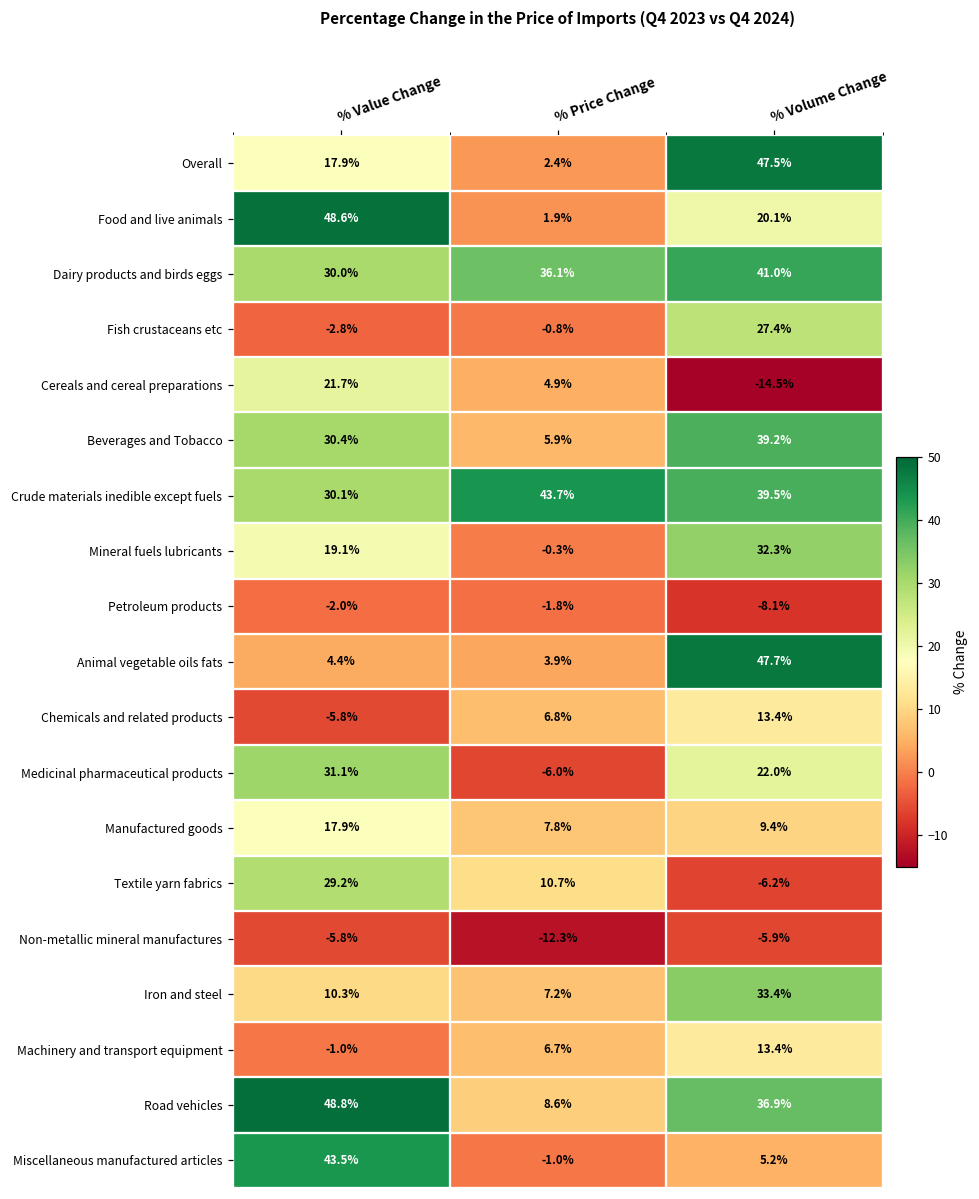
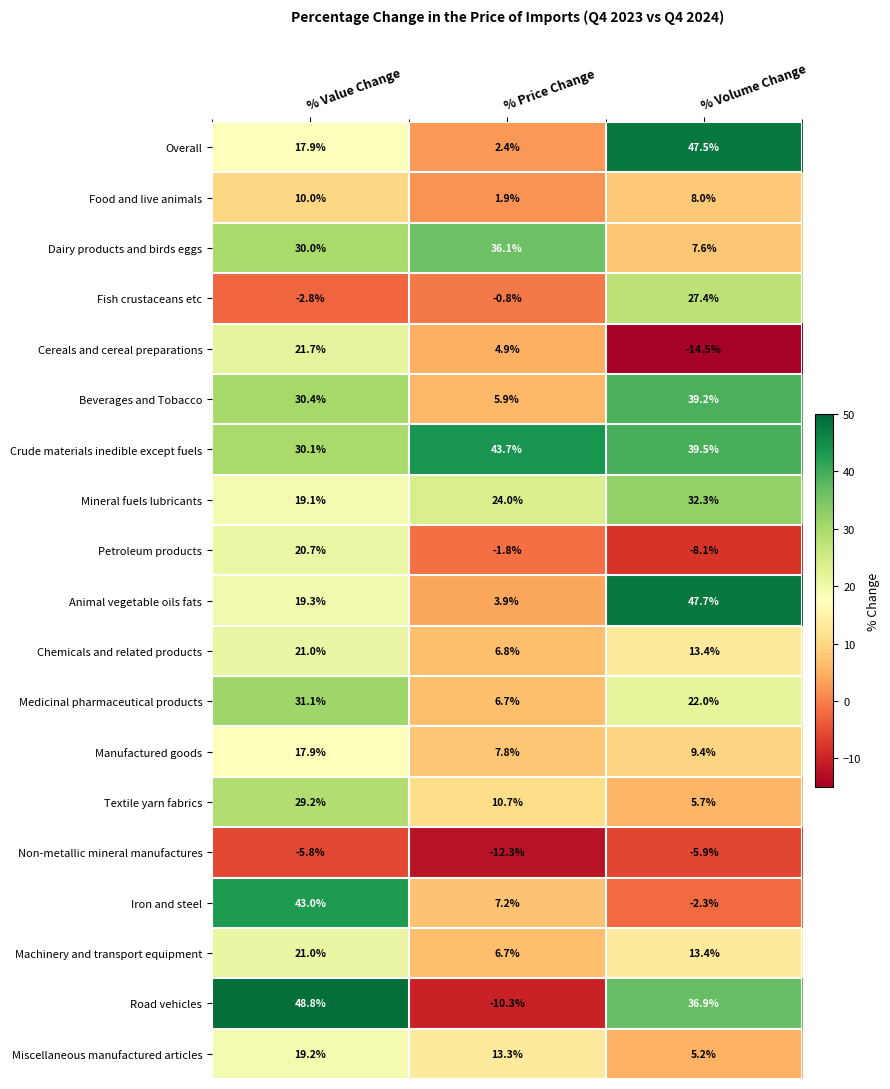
  {
    "Overall": {
      "% Value Change": "17.9%",
      "% Price Change": "2.4%",
      "% Volume Change": "47.5%"
    },
    "Food and live animals": {
-     "% Value Change": "48.6%",
+     "% Value Change": "10.0%",
      "% Price Change": "1.9%",
-     "% Volume Change": "20.1%"
+     "% Volume Change": "8.0%"
    },
    "Dairy products and birds eggs": {
      "% Value Change": "30.0%",
      "% Price Change": "36.1%",
-     "% Volume Change": "41.0%"
+     "% Volume Change": "7.6%"
    },
    "Fish crustaceans etc": {
      "% Value Change": "-2.8%",
      "% Price Change": "-0.8%",
      "% Volume Change": "27.4%"
    },
    "Cereals and cereal preparations": {
      "% Value Change": "21.7%",
      "% Price Change": "4.9%",
      "% Volume Change": "-14.5%"
    },
    "Beverages and Tobacco": {
      "% Value Change": "30.4%",
      "% Price Change": "5.9%",
      "% Volume Change": "39.2%"
    },
    "Crude materials inedible except fuels": {
      "% Value Change": "30.1%",
      "% Price Change": "43.7%",
      "% Volume Change": "39.5%"
    },
    "Mineral fuels lubricants": {
      "% Value Change": "19.1%",
-     "% Price Change": "-0.3%",
+     "% Price Change": "24.0%",
      "% Volume Change": "32.3%"
    },
    "Petroleum products": {
-     "% Value Change": "-2.0%",
+     "% Value Change": "20.7%",
      "% Price Change": "-1.8%",
      "% Volume Change": "-8.1%"
    },
    "Animal vegetable oils fats": {
-     "% Value Change": "4.4%",
+     "% Value Change": "19.3%",
      "% Price Change": "3.9%",
      "% Volume Change": "47.7%"
    },
    "Chemicals and related products": {
-     "% Value Change": "-5.8%",
+     "% Value Change": "21.0%",
      "% Price Change": "6.8%",
      "% Volume Change": "13.4%"
    },
    "Medicinal pharmaceutical products": {
      "% Value Change": "31.1%",
-     "% Price Change": "-6.0%",
+     "% Price Change": "6.7%",
      "% Volume Change": "22.0%"
    },
    "Manufactured goods": {
      "% Value Change": "17.9%",
      "% Price Change": "7.8%",
      "% Volume Change": "9.4%"
    },
    "Textile yarn fabrics": {
      "% Value Change": "29.2%",
      "% Price Change": "10.7%",
-     "% Volume Change": "-6.2%"
+     "% Volume Change": "5.7%"
    },
    "Non-metallic mineral manufactures": {
      "% Value Change": "-5.8%",
      "% Price Change": "-12.3%",
      "% Volume Change": "-5.9%"
    },
    "Iron and steel": {
-     "% Value Change": "10.3%",
+     "% Value Change": "43.0%",
      "% Price Change": "7.2%",
-     "% Volume Change": "33.4%"
+     "% Volume Change": "-2.3%"
    },
    "Machinery and transport equipment": {
-     "% Value Change": "-1.0%",
+     "% Value Change": "21.0%",
      "% Price Change": "6.7%",
      "% Volume Change": "13.4%"
    },
    "Road vehicles": {
      "% Value Change": "48.8%",
-     "% Price Change": "8.6%",
+     "% Price Change": "-10.3%",
      "% Volume Change": "36.9%"
    },
    "Miscellaneous manufactured articles": {
-     "% Value Change": "43.5%",
-     "% Price Change": "-1.0%",
+     "% Value Change": "19.2%",
+     "% Price Change": "13.3%",
      "% Volume Change": "5.2%"
    }
  }
